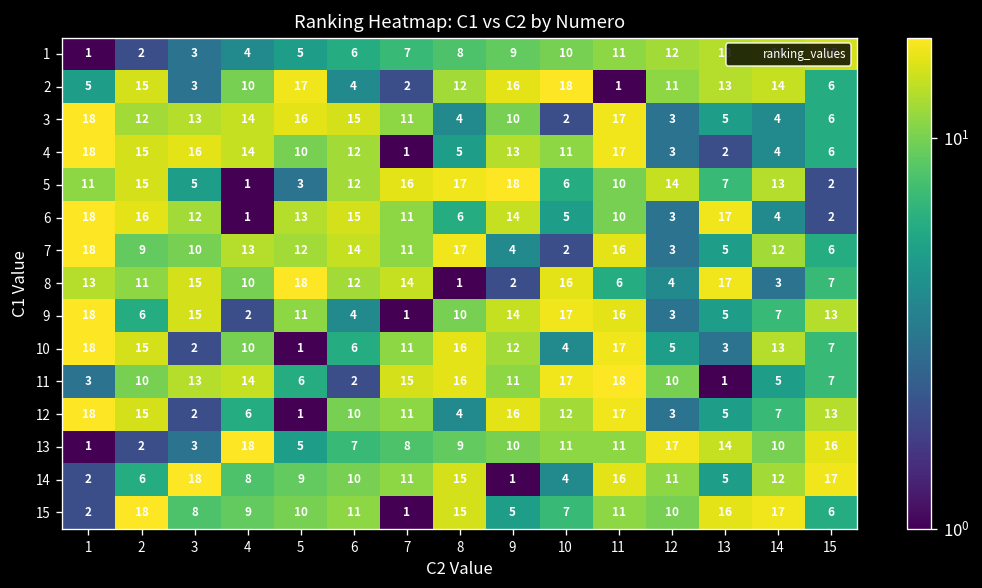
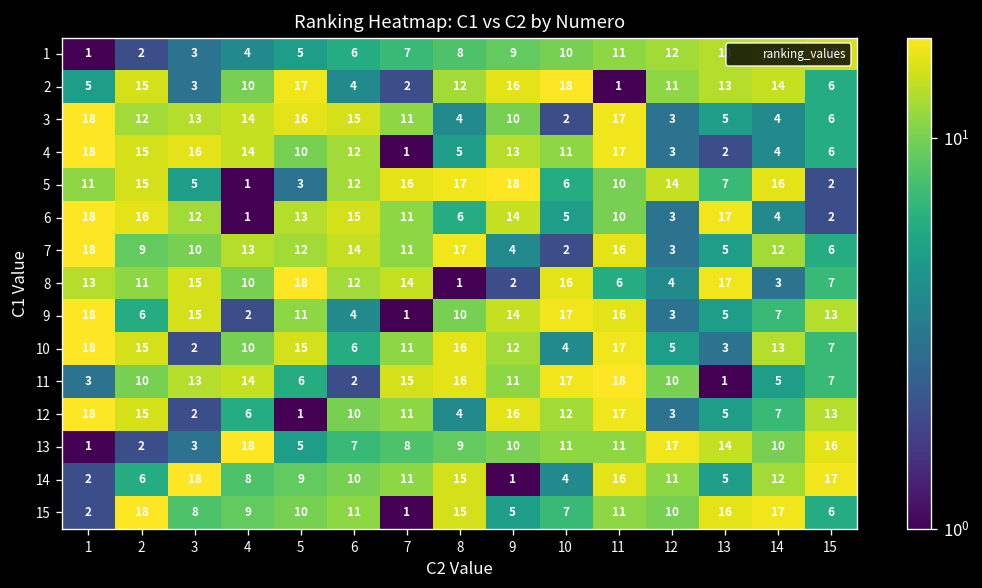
  {
    "5": {
      "1": 11,
      "2": 15,
      "3": 5,
      "4": 1,
      "5": 3,
      "6": 12,
      "7": 16,
      "8": 17,
      "9": 18,
      "10": 6,
      "11": 10,
      "12": 14,
      "13": 7,
-     "14": 13,
+     "14": 16,
      "15": 2
    },
    "10": {
      "1": 18,
      "2": 15,
      "3": 2,
      "4": 10,
-     "5": 1,
+     "5": 15,
      "6": 6,
      "7": 11,
      "8": 16,
      "9": 12,
      "10": 4,
      "11": 17,
      "12": 5,
      "13": 3,
      "14": 13,
      "15": 7
    }
  }
